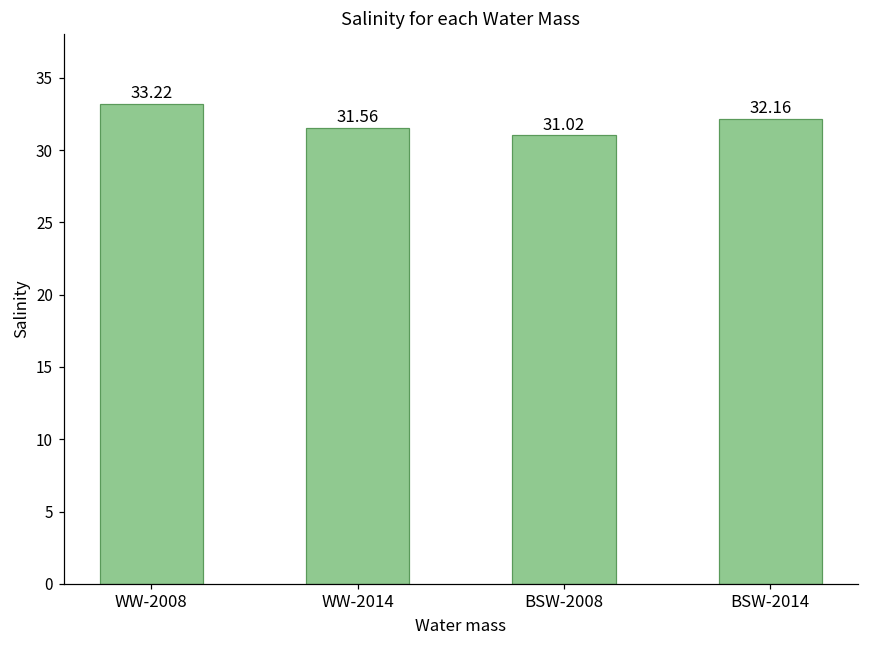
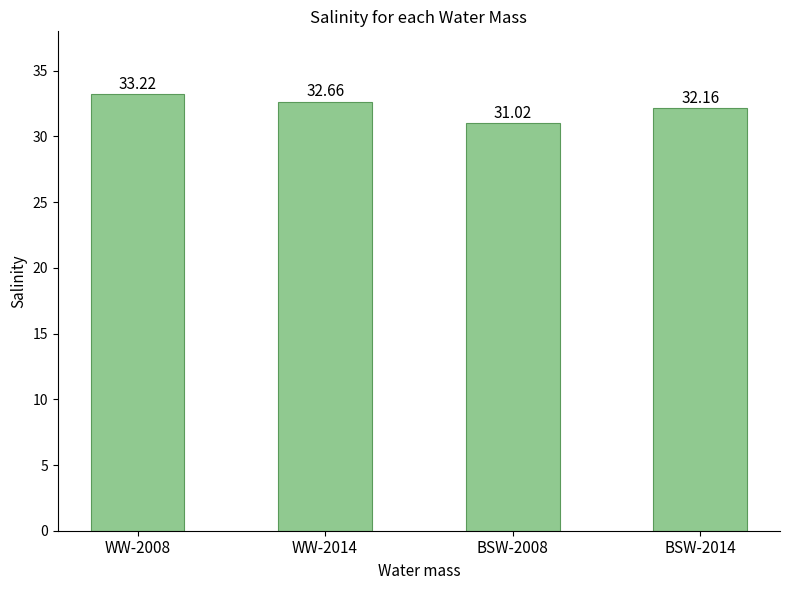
  {
    "WW-2008": 33.22,
-   "WW-2014": 31.56,
+   "WW-2014": 32.66,
    "BSW-2008": 31.02,
    "BSW-2014": 32.16
  }
